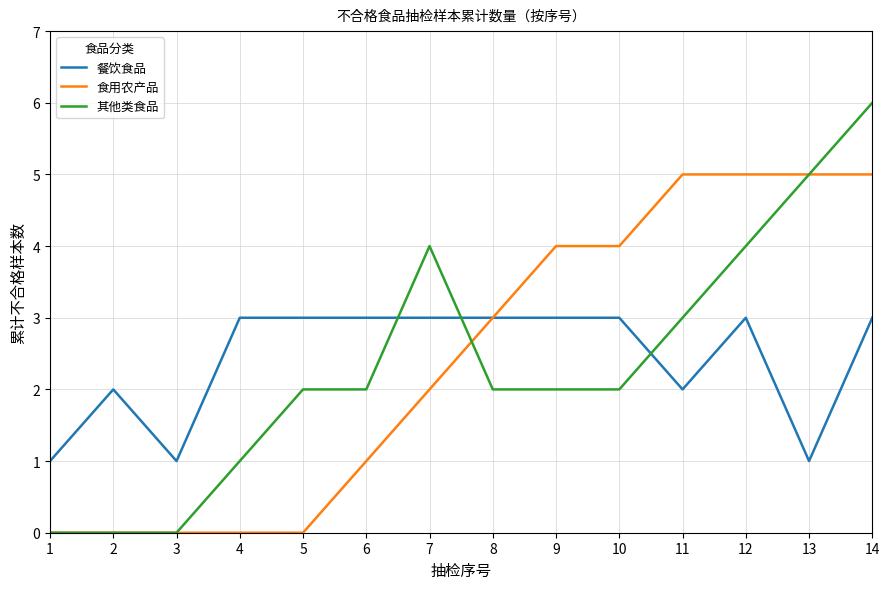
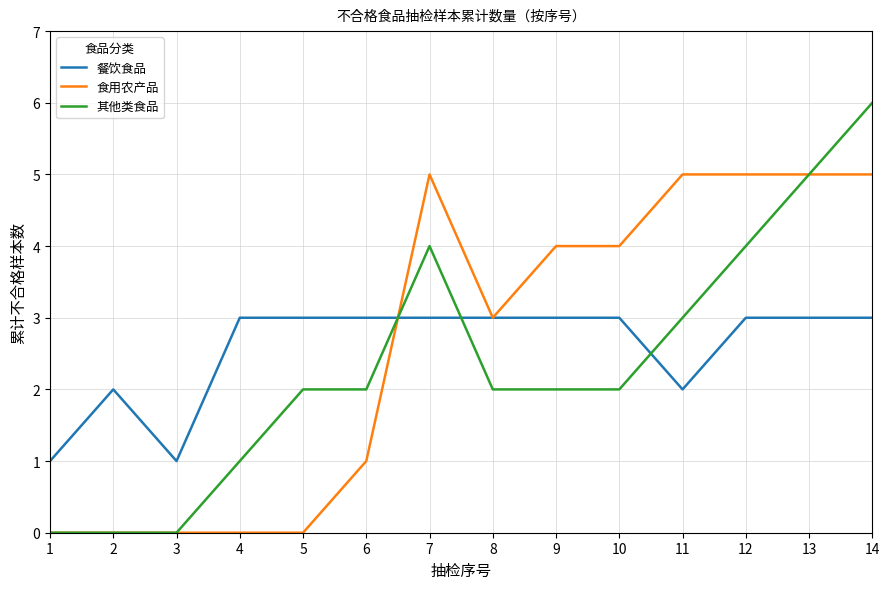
  {
    "餐饮食品": {
      "1": 1,
      "2": 2,
      "3": 1,
      "4": 3,
      "5": 3,
      "6": 3,
      "7": 3,
      "9": 3,
      "10": 3,
      "11": 2,
      "12": 3,
-     "13": 1,
+     "13": 3,
      "14": 3
    },
    "食用农产品": {
      "4": 0,
      "5": 0,
      "6": 1,
-     "7": 2,
+     "7": 5,
      "9": 4,
      "10": 4,
      "11": 5,
      "12": 5,
      "14": 5
    },
    "其他类食品": {
      "4": 1,
      "5": 2,
      "6": 2,
      "7": 4,
      "8": 2,
      "9": 2,
      "10": 2,
      "11": 3,
      "12": 4,
      "14": 6
    }
  }
